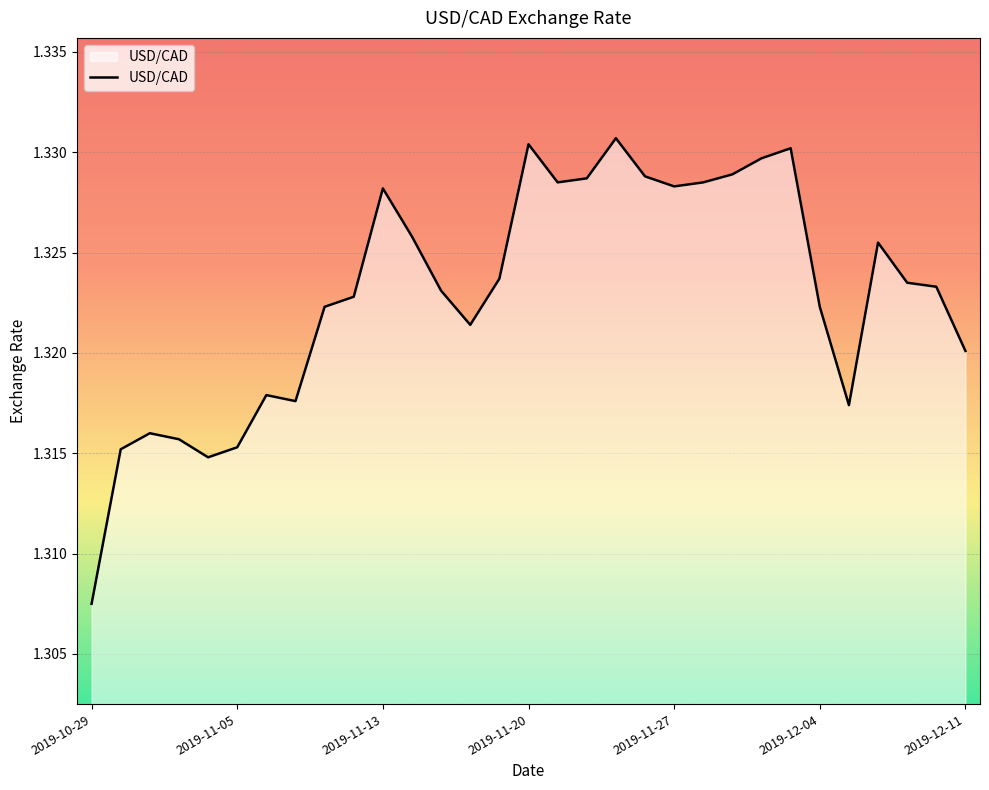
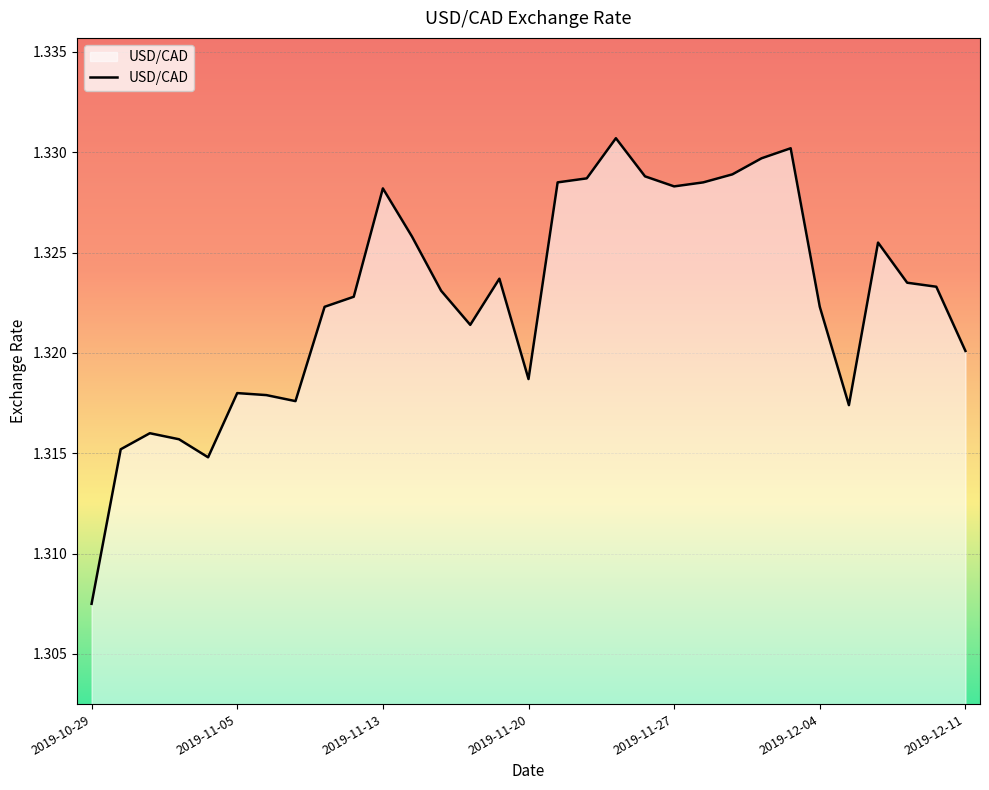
  {
    "2019-10-29": 1.3075,
-   "2019-11-05": 1.3153,
+   "2019-11-05": 1.3180,
    "2019-11-13": 1.3282,
-   "2019-11-20": 1.3304,
+   "2019-11-20": 1.3187,
    "2019-11-27": 1.3283,
    "2019-12-04": 1.3223,
    "2019-12-11": 1.3201
  }
